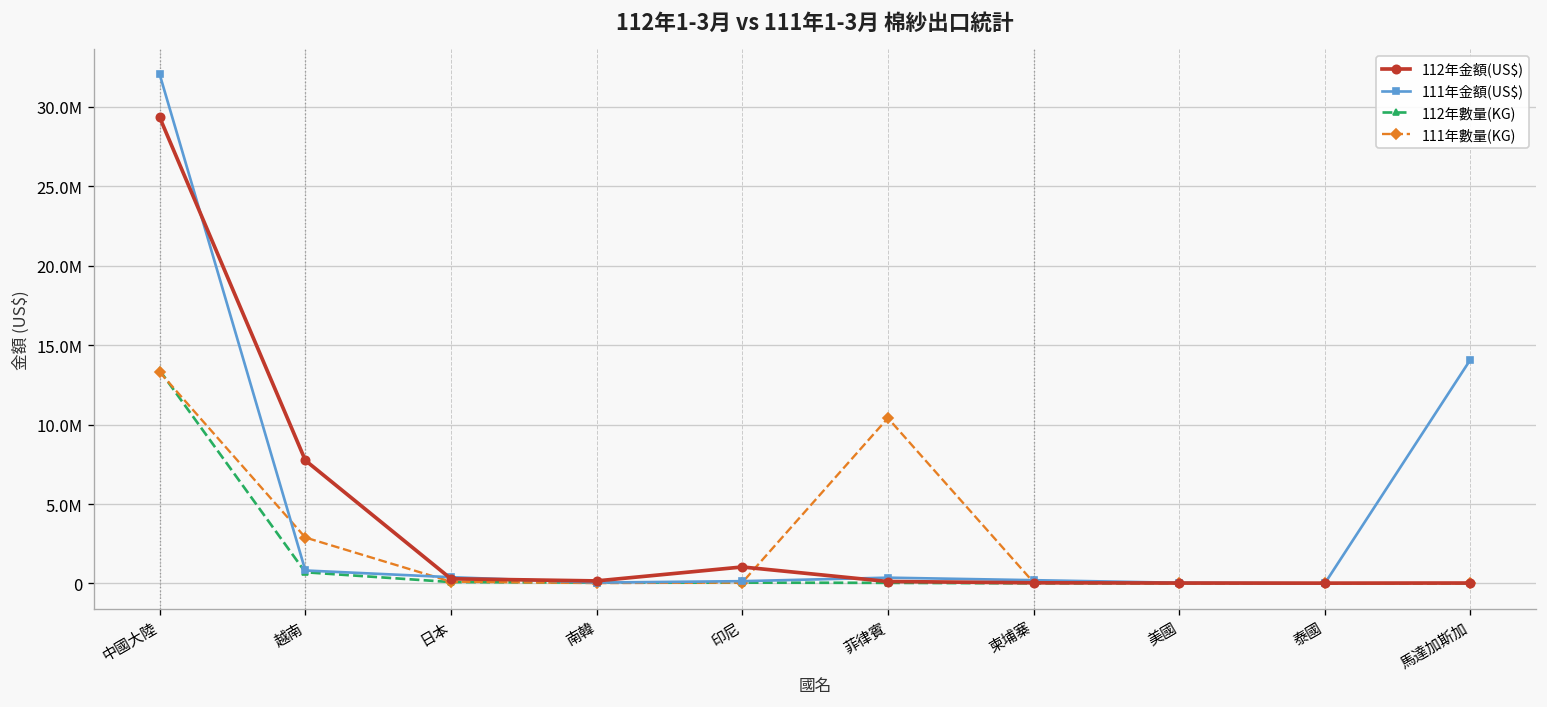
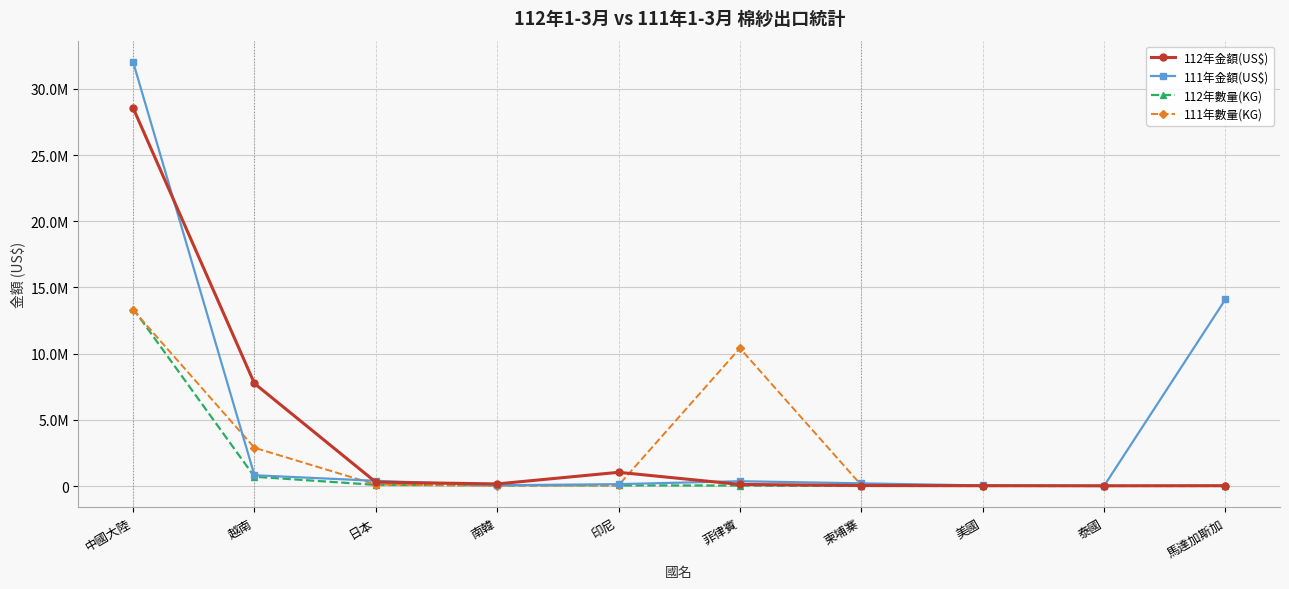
  {
    "112年金額(US$)": {
-     "中國大陸": 29300000,
+     "中國大陸": 28600000,
      "越南": 7700000,
      "印尼": 1000000
    },
    "111年金額(US$)": {
      "中國大陸": 32000000,
      "菲律賓": 400000,
      "馬達加斯加": 14100000
    },
    "111年數量(KG)": {
      "越南": 2900000,
      "菲律賓": 10400000
    }
  }
